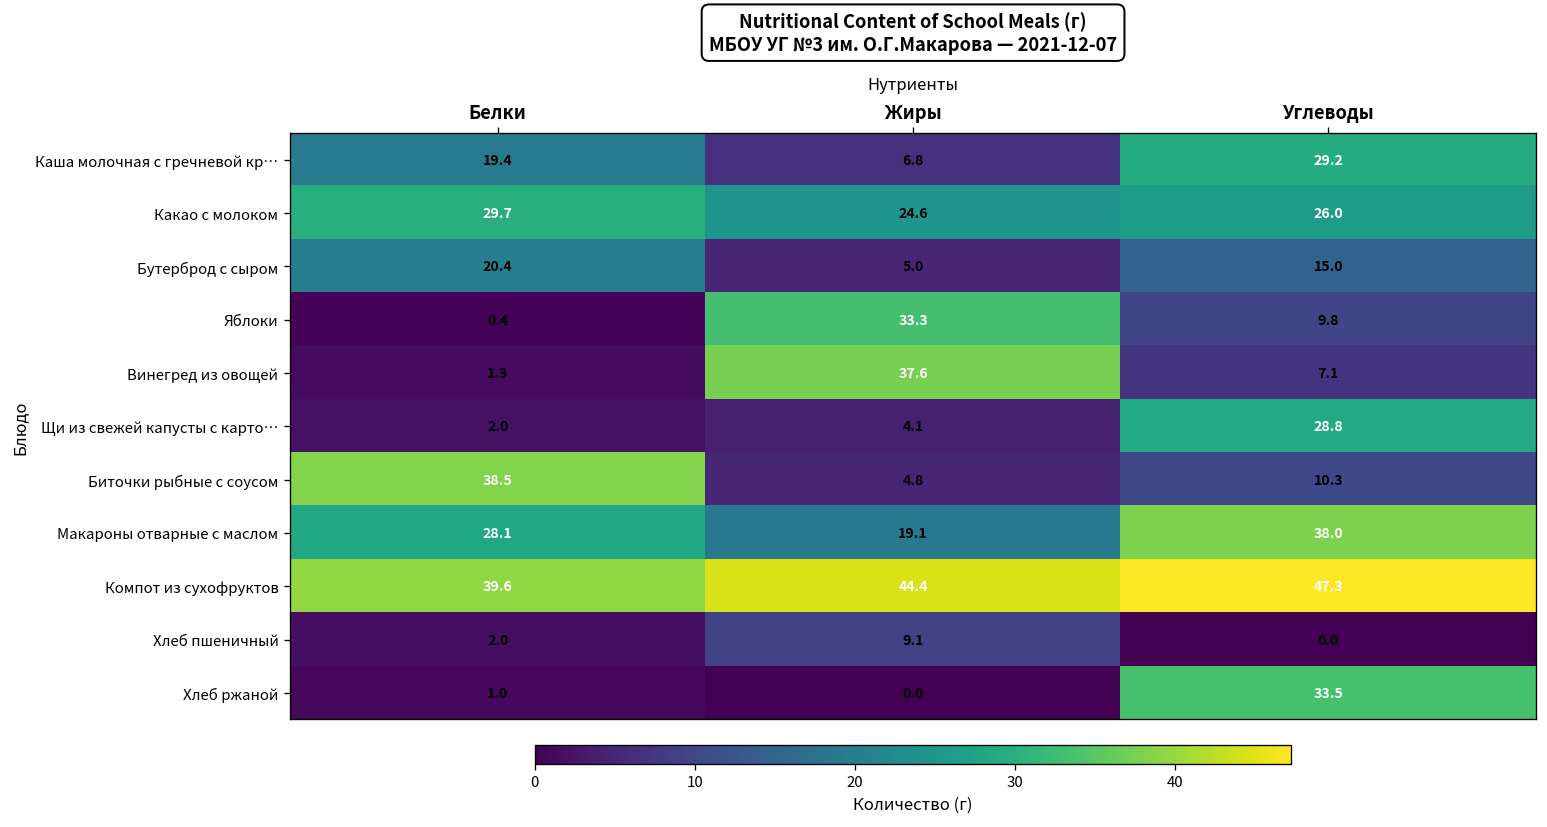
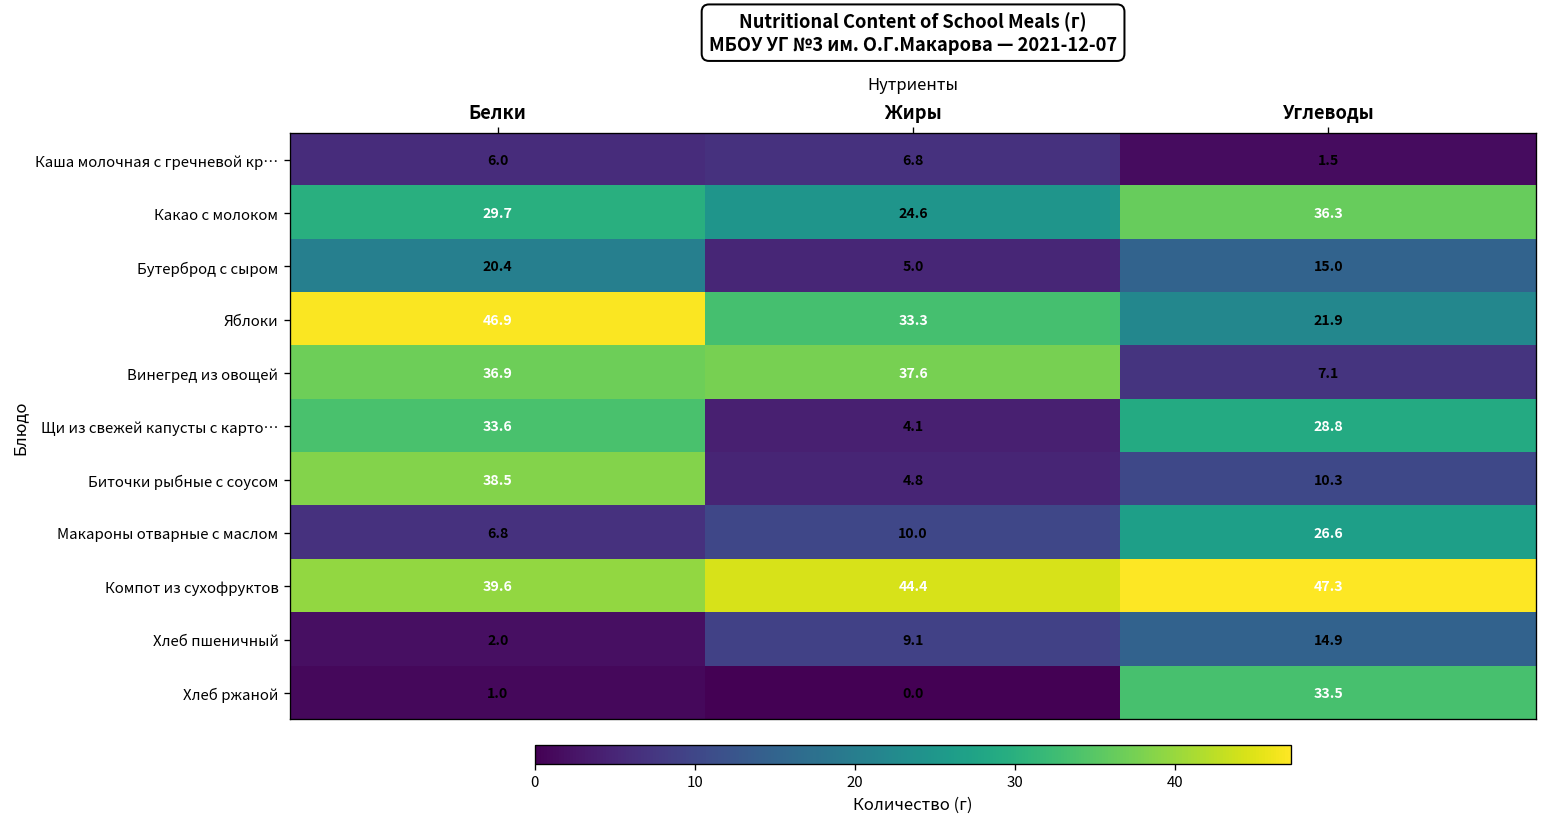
  {
    "Каша молочная с гречневой кр…": {
-     "Белки": 19.4,
+     "Белки": 6.0,
      "Жиры": 6.8,
-     "Углеводы": 29.2
+     "Углеводы": 1.5
    },
    "Какао с молоком": {
      "Белки": 29.7,
      "Жиры": 24.6,
-     "Углеводы": 26.0
+     "Углеводы": 36.3
    },
    "Бутерброд с сыром": {
      "Белки": 20.4,
      "Жиры": 5.0,
      "Углеводы": 15.0
    },
    "Яблоки": {
-     "Белки": 0.4,
+     "Белки": 46.9,
      "Жиры": 33.3,
-     "Углеводы": 9.8
+     "Углеводы": 21.9
    },
    "Винегред из овощей": {
-     "Белки": 1.3,
+     "Белки": 36.9,
      "Жиры": 37.6,
      "Углеводы": 7.1
    },
    "Щи из свежей капусты с карто…": {
-     "Белки": 2.0,
+     "Белки": 33.6,
      "Жиры": 4.1,
      "Углеводы": 28.8
    },
    "Биточки рыбные с соусом": {
      "Белки": 38.5,
      "Жиры": 4.8,
      "Углеводы": 10.3
    },
    "Макароны отварные с маслом": {
-     "Белки": 28.1,
-     "Жиры": 19.1,
-     "Углеводы": 38.0
+     "Белки": 6.8,
+     "Жиры": 10.0,
+     "Углеводы": 26.6
    },
    "Компот из сухофруктов": {
      "Белки": 39.6,
      "Жиры": 44.4,
      "Углеводы": 47.3
    },
    "Хлеб пшеничный": {
      "Белки": 2.0,
      "Жиры": 9.1,
-     "Углеводы": 0.0
+     "Углеводы": 14.9
    },
    "Хлеб ржаной": {
      "Белки": 1.0,
      "Жиры": 0.0,
      "Углеводы": 33.5
    }
  }
